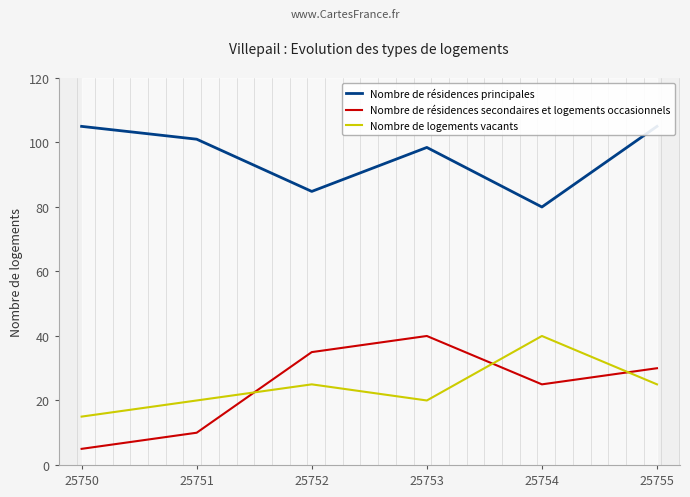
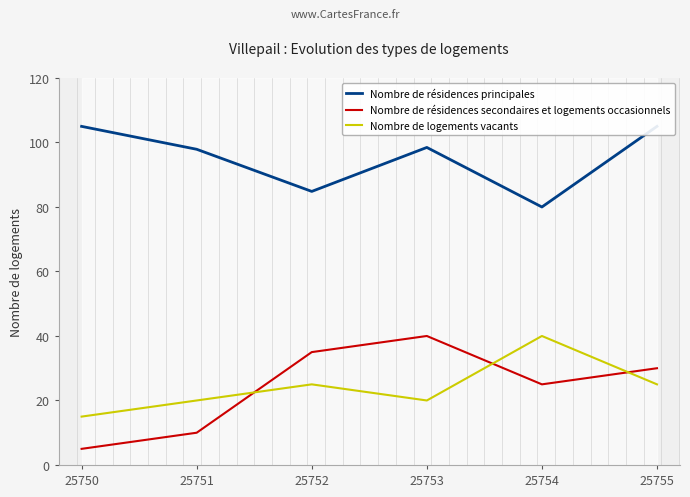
  {
    "Nombre de résidences principales": {
      "25750": 105,
-     "25751": 101,
+     "25751": 98,
      "25752": 85,
      "25753": 98,
      "25754": 80
    },
    "Nombre de résidences secondaires et logements occasionnels": {
      "25750": 5,
      "25751": 10,
      "25752": 35,
      "25753": 40,
      "25754": 25,
      "25755": 30
    },
    "Nombre de logements vacants": {
      "25750": 15,
      "25751": 20,
      "25752": 25,
      "25753": 20,
      "25754": 40,
      "25755": 25
    }
  }
